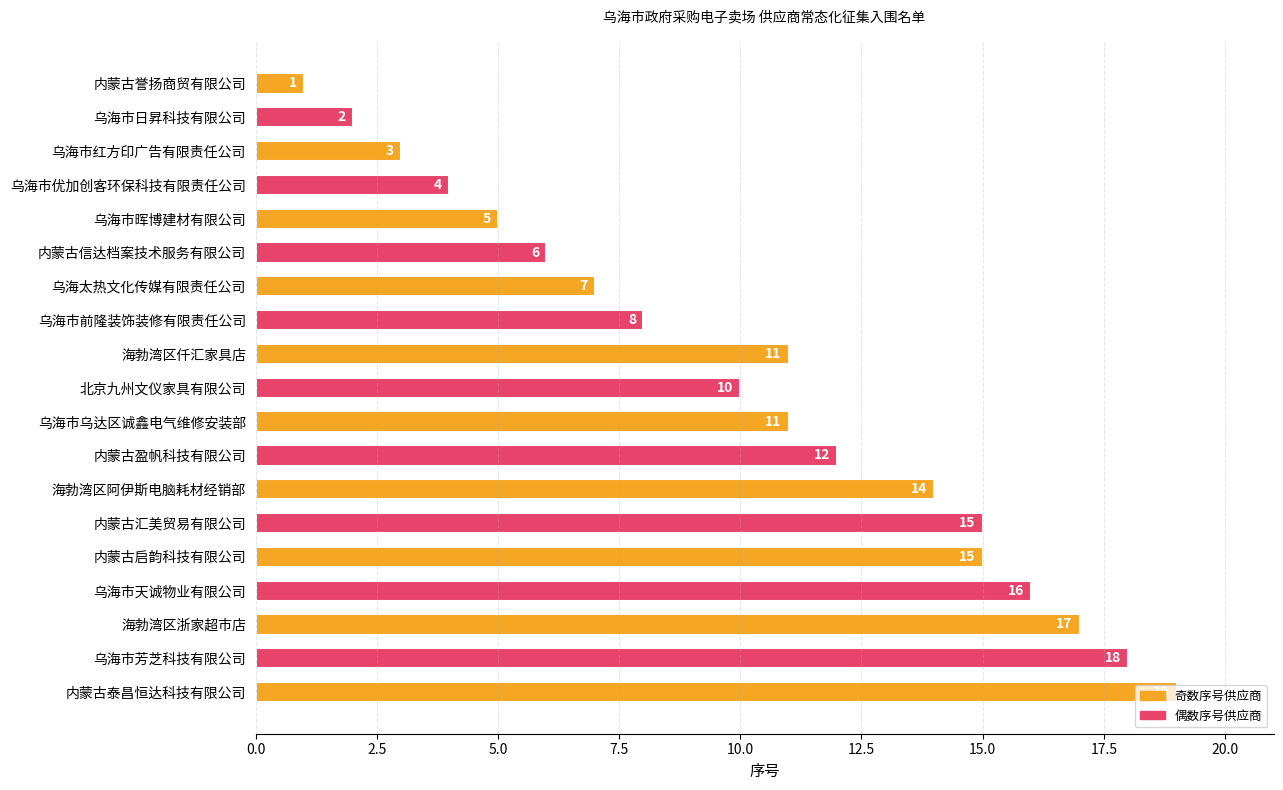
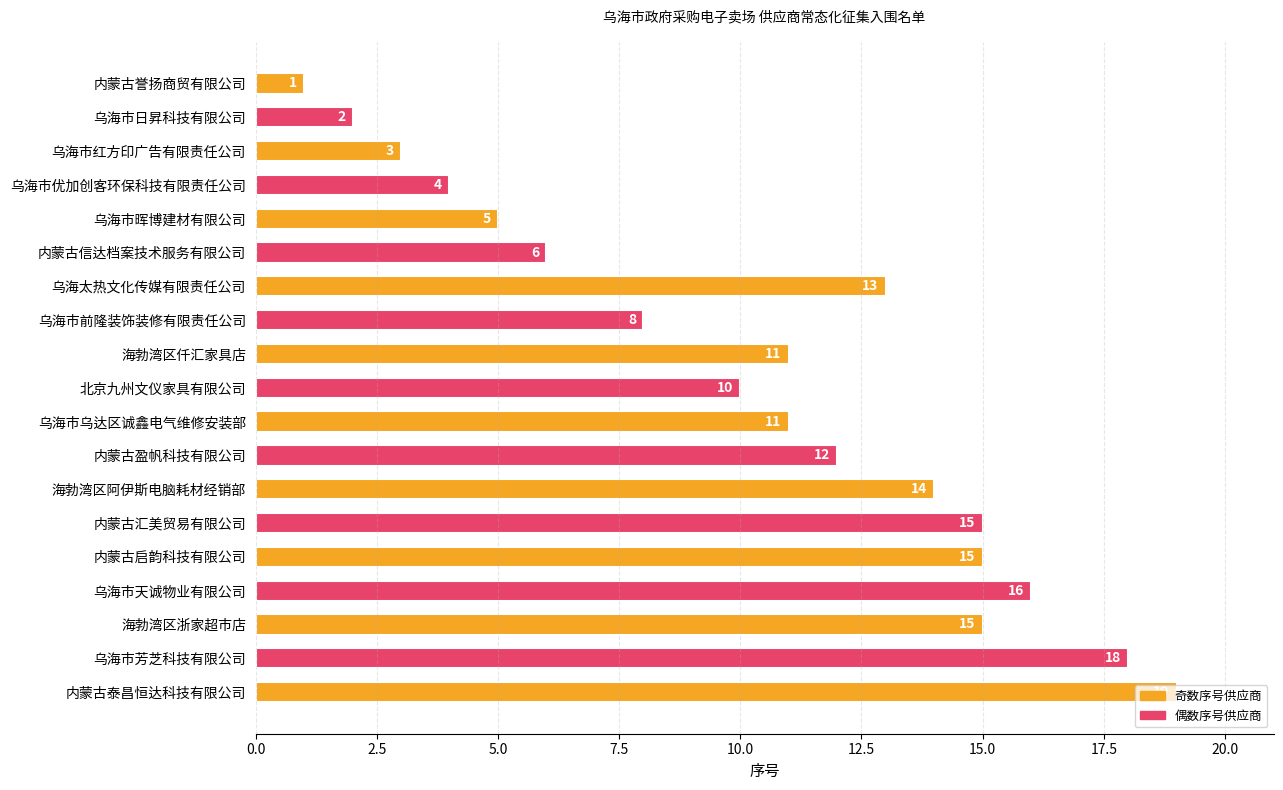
  {
    "内蒙古誉扬商贸有限公司": 1,
    "乌海市日昇科技有限公司": 2,
    "乌海市红方印广告有限责任公司": 3,
    "乌海市优加创客环保科技有限责任公司": 4,
    "乌海市晖博建材有限公司": 5,
    "内蒙古信达档案技术服务有限公司": 6,
-   "乌海太热文化传媒有限责任公司": 7,
+   "乌海太热文化传媒有限责任公司": 13,
    "乌海市前隆装饰装修有限责任公司": 8,
    "海勃湾区仟汇家具店": 11,
    "北京九州文仪家具有限公司": 10,
    "乌海市乌达区诚鑫电气维修安装部": 11,
    "内蒙古盈帆科技有限公司": 12,
    "海勃湾区阿伊斯电脑耗材经销部": 14,
    "内蒙古汇美贸易有限公司": 15,
    "内蒙古启韵科技有限公司": 15,
    "乌海市天诚物业有限公司": 16,
-   "海勃湾区浙家超市店": 17,
+   "海勃湾区浙家超市店": 15,
    "乌海市芳芝科技有限公司": 18
  }
